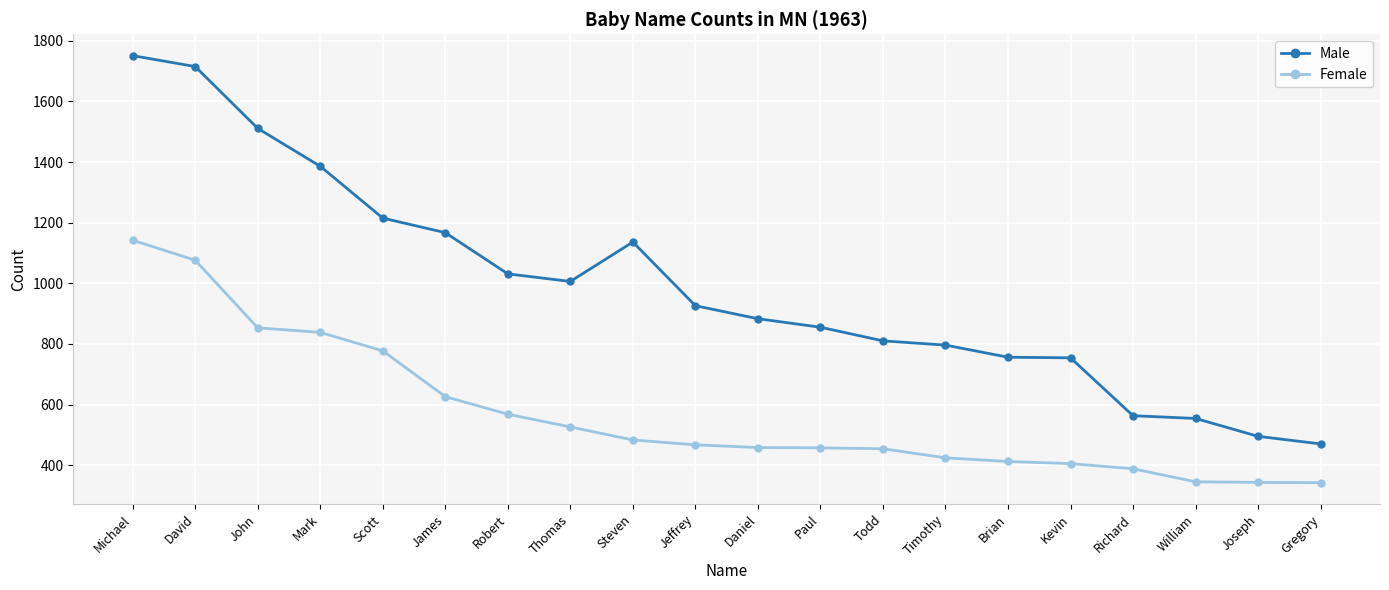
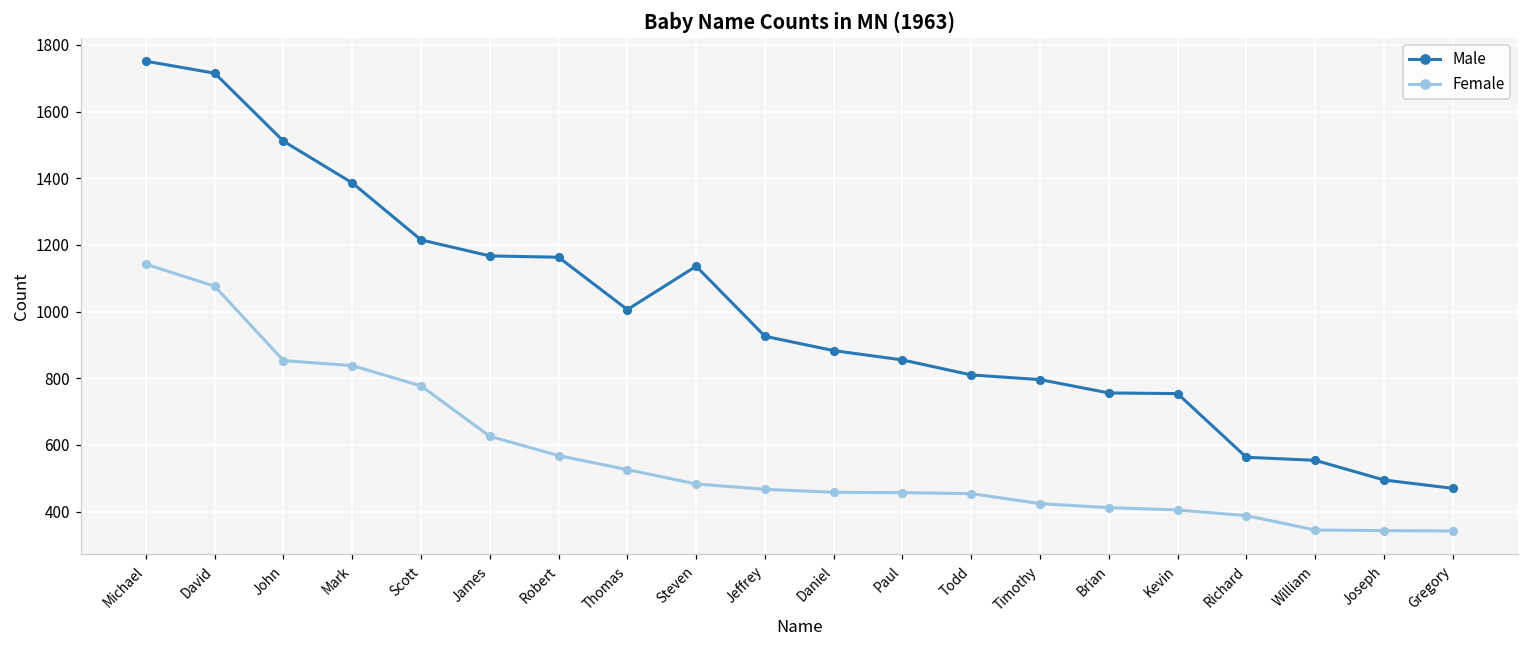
  {
    "Male": {
      "Michael": 1750,
      "David": 1720,
      "John": 1510,
      "Mark": 1390,
      "Scott": 1220,
      "James": 1170,
-     "Robert": 1030,
+     "Robert": 1160,
      "Thomas": 1010,
      "Steven": 1140,
      "Jeffrey": 930,
      "Daniel": 880,
      "Paul": 860,
      "Todd": 810,
      "Timothy": 800,
      "Brian": 760,
      "Kevin": 750,
      "Richard": 560,
      "William": 550,
      "Joseph": 500,
      "Gregory": 470
    },
    "Female": {
      "Michael": 1140,
      "David": 1080,
      "John": 850,
      "Mark": 840,
      "Scott": 780,
      "James": 630,
      "Robert": 570,
      "Thomas": 530,
      "Steven": 480,
      "Jeffrey": 470,
      "Daniel": 460,
      "Paul": 460,
      "Todd": 450,
      "Timothy": 420,
      "Brian": 410,
      "Kevin": 410,
      "Richard": 390,
      "William": 350,
      "Joseph": 340,
      "Gregory": 340
    }
  }
